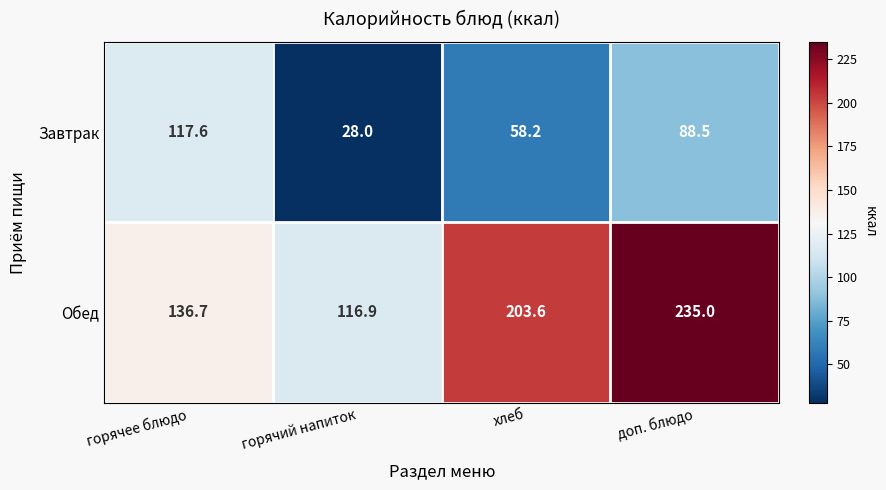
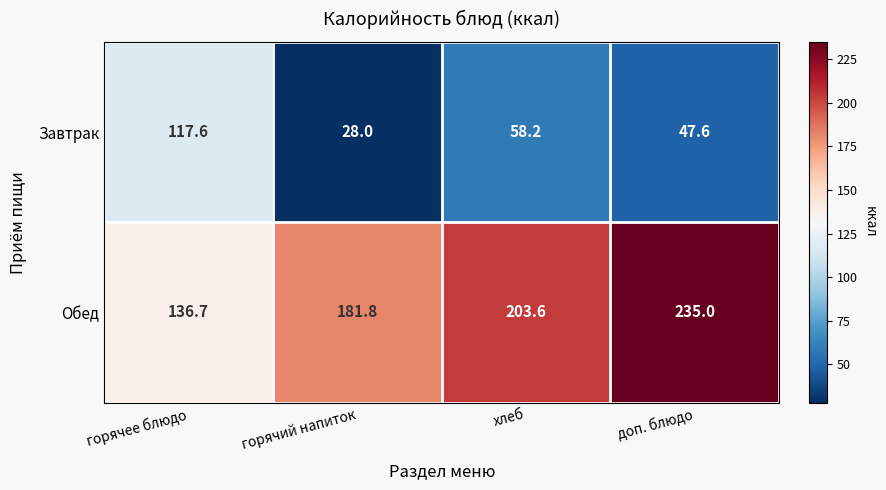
  {
    "Завтрак": {
      "горячее блюдо": 117.6,
      "горячий напиток": 28.0,
      "хлеб": 58.2,
-     "доп. блюдо": 88.5
+     "доп. блюдо": 47.6
    },
    "Обед": {
      "горячее блюдо": 136.7,
-     "горячий напиток": 116.9,
+     "горячий напиток": 181.8,
      "хлеб": 203.6,
      "доп. блюдо": 235.0
    }
  }
